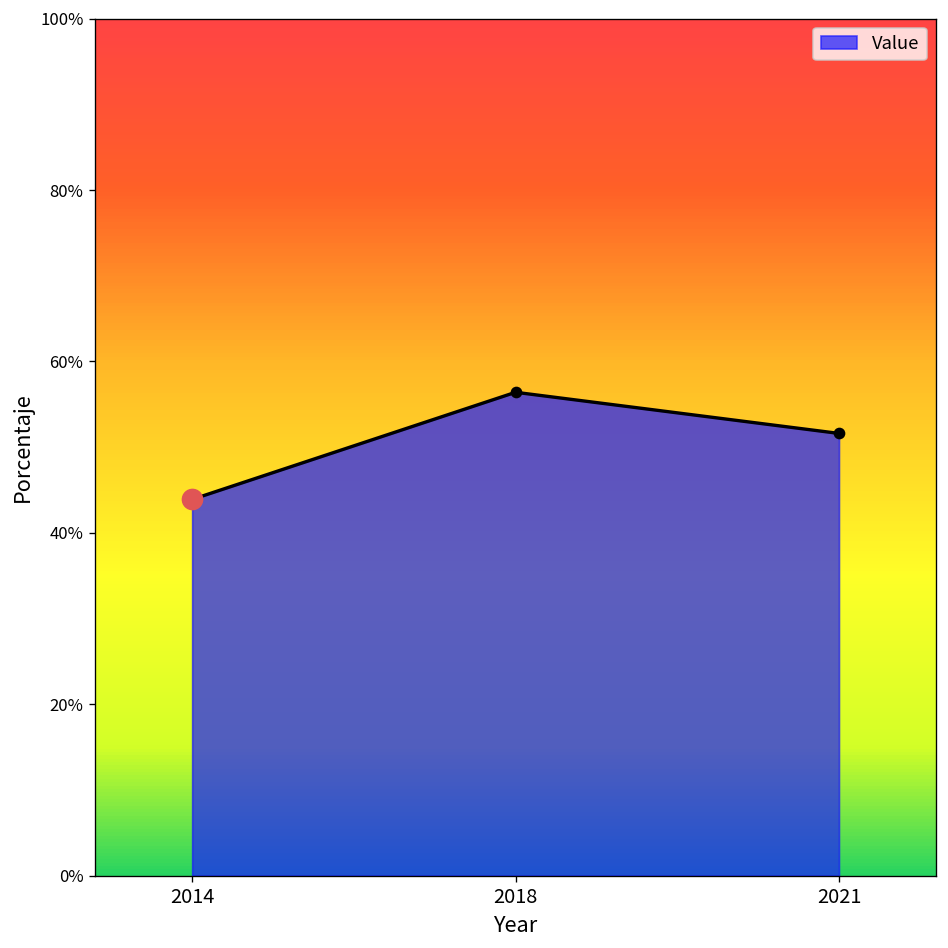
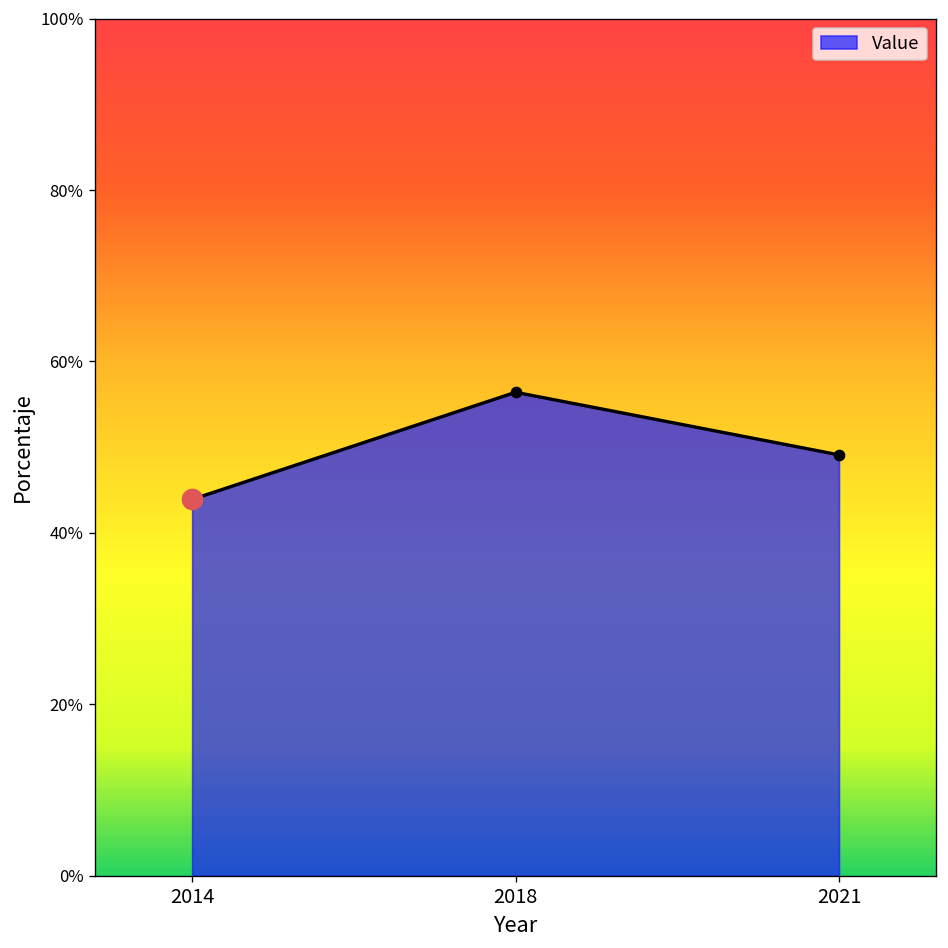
  {
    "Value": {
      "2018": "56%",
-     "2021": "52%"
+     "2021": "49%"
    }
  }
